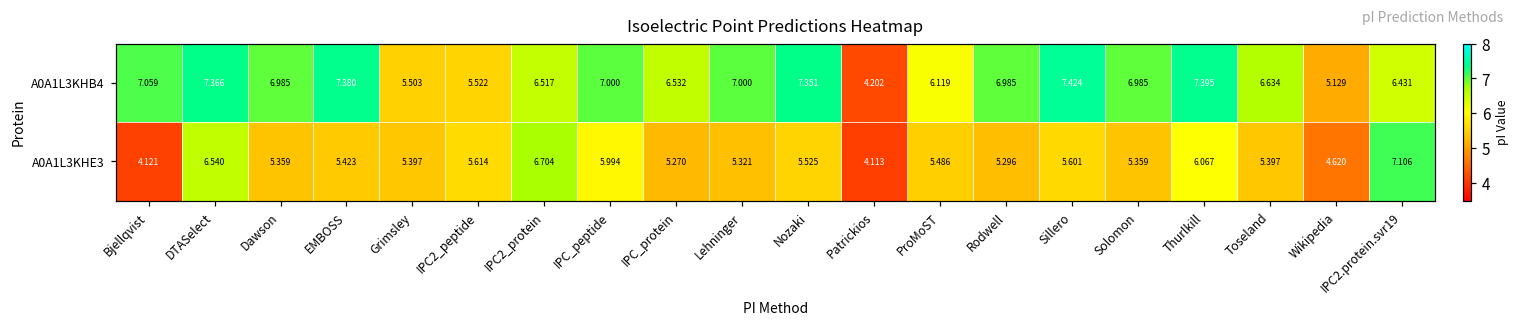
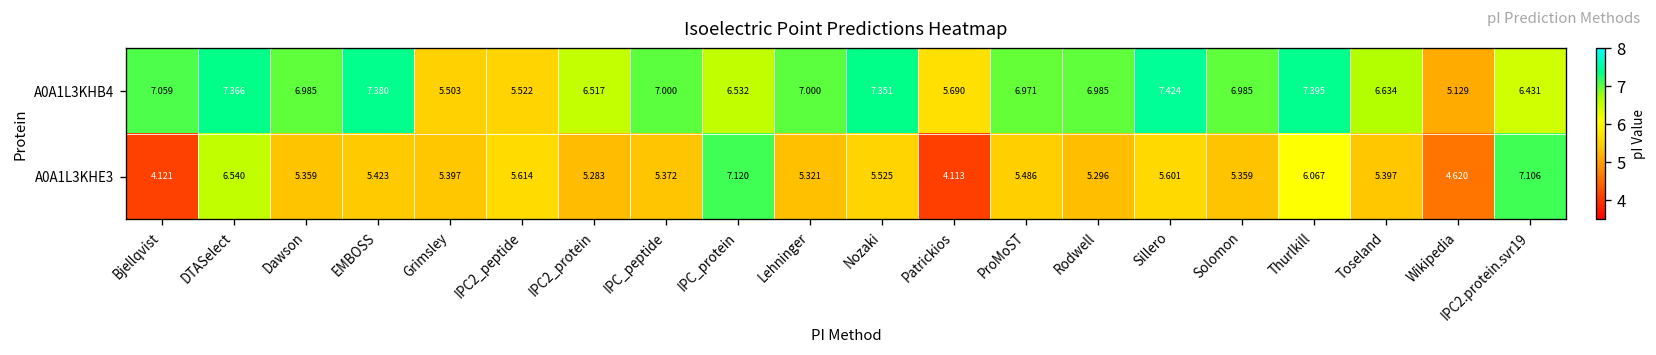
  {
    "A0A1L3KHB4": {
      "Bjellqvist": 7.059,
      "DTASelect": 7.366,
      "Dawson": 6.985,
      "EMBOSS": 7.380,
      "Grimsley": 5.503,
      "IPC2_peptide": 5.522,
      "IPC2_protein": 6.517,
      "IPC_peptide": 7.000,
      "IPC_protein": 6.532,
      "Lehninger": 7.000,
      "Nozaki": 7.351,
-     "Patrickios": 4.202,
-     "ProMoST": 6.119,
+     "Patrickios": 5.690,
+     "ProMoST": 6.971,
      "Rodwell": 6.985,
      "Sillero": 7.424,
      "Solomon": 6.985,
      "Thurlkill": 7.395,
      "Toseland": 6.634,
      "Wikipedia": 5.129,
      "IPC2.protein.svr19": 6.431
    },
    "A0A1L3KHE3": {
      "Bjellqvist": 4.121,
      "DTASelect": 6.540,
      "Dawson": 5.359,
      "EMBOSS": 5.423,
      "Grimsley": 5.397,
      "IPC2_peptide": 5.614,
-     "IPC2_protein": 6.704,
-     "IPC_peptide": 5.994,
-     "IPC_protein": 5.270,
+     "IPC2_protein": 5.283,
+     "IPC_peptide": 5.372,
+     "IPC_protein": 7.120,
      "Lehninger": 5.321,
      "Nozaki": 5.525,
      "Patrickios": 4.113,
      "ProMoST": 5.486,
      "Rodwell": 5.296,
      "Sillero": 5.601,
      "Solomon": 5.359,
      "Thurlkill": 6.067,
      "Toseland": 5.397,
      "Wikipedia": 4.620,
      "IPC2.protein.svr19": 7.106
    }
  }
